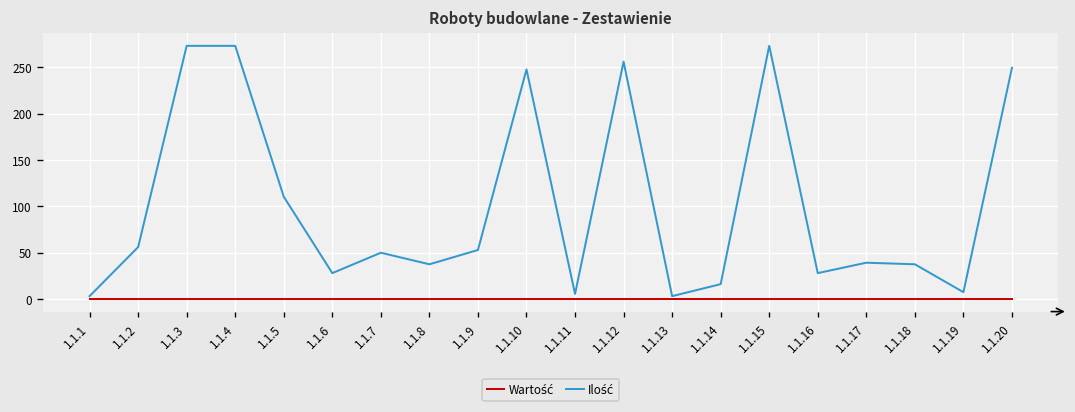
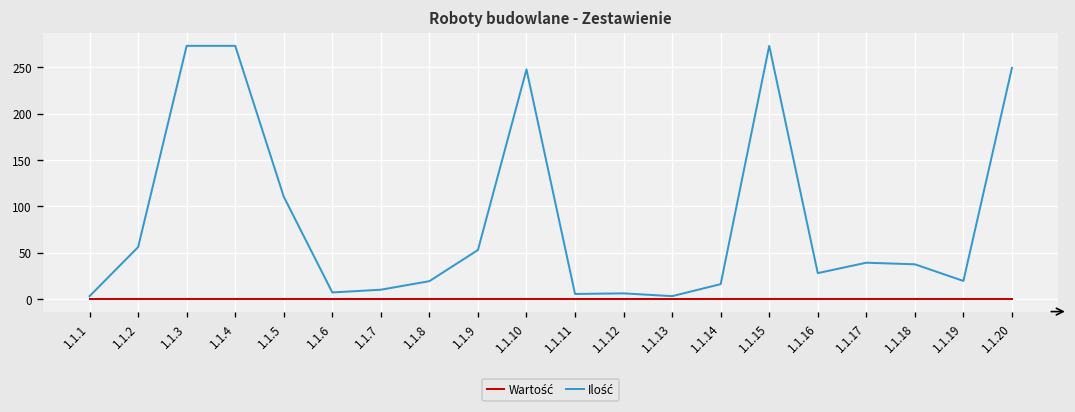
  {
    "Wartość": {
      "1.1.2": 0,
      "1.1.3": 0,
      "1.1.4": 0,
      "1.1.5": 0,
      "1.1.6": 0,
      "1.1.7": 0,
      "1.1.8": 0,
      "1.1.9": 0,
      "1.1.10": 0,
      "1.1.11": 0,
      "1.1.12": 0,
      "1.1.14": 0,
      "1.1.15": 0,
      "1.1.16": 0,
      "1.1.17": 0,
      "1.1.18": 0,
      "1.1.19": 0,
      "1.1.20": 0
    },
    "Ilość": {
      "1.1.2": 60,
      "1.1.3": 270,
      "1.1.4": 270,
      "1.1.5": 110,
-     "1.1.6": 30,
-     "1.1.7": 50,
-     "1.1.8": 40,
+     "1.1.6": 10,
+     "1.1.7": 10,
+     "1.1.8": 20,
      "1.1.9": 50,
      "1.1.10": 250,
      "1.1.11": 10,
-     "1.1.12": 260,
+     "1.1.12": 10,
      "1.1.14": 20,
      "1.1.15": 270,
      "1.1.16": 30,
      "1.1.17": 40,
      "1.1.18": 40,
-     "1.1.19": 10,
+     "1.1.19": 20,
      "1.1.20": 250
    }
  }
